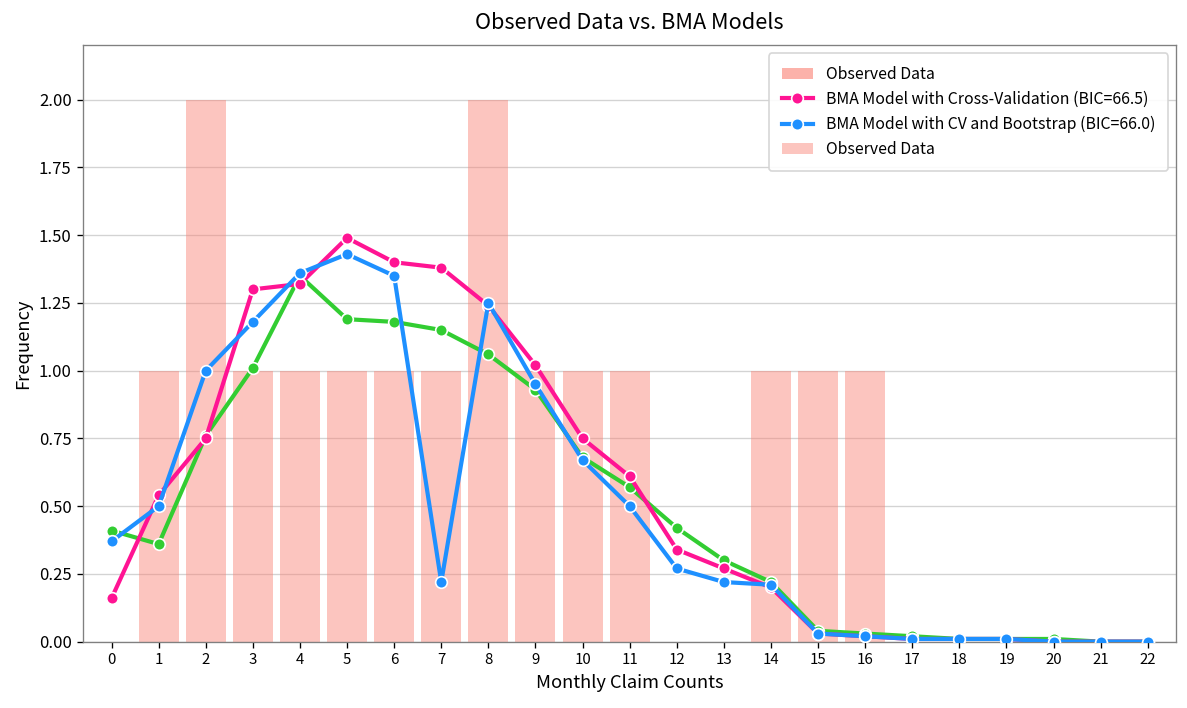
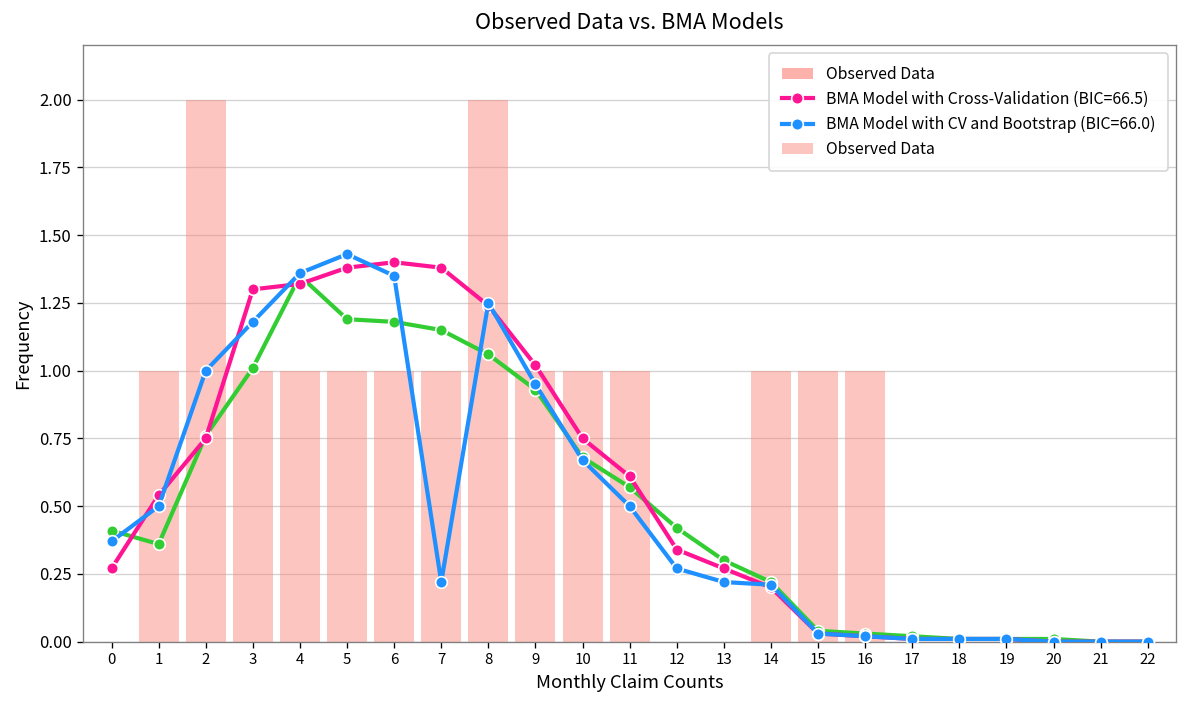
  {
    "Observed Data": {
      "0": 0.00,
      "1": 1.00,
      "2": 2.00,
      "3": 1.00,
      "4": 1.00,
      "5": 1.00,
      "6": 1.00,
      "7": 1.00,
      "8": 2.00,
      "9": 1.00,
      "10": 1.00,
      "11": 1.00,
      "12": 0.00,
      "13": 0.00,
      "14": 1.00,
      "15": 1.00,
      "16": 1.00,
      "17": 0.00,
      "18": 0.00,
      "19": 0.00,
      "20": 0.00,
      "21": 0.00,
      "22": 0.00
    },
    "BMA Model with Cross-Validation (BIC=66.5)": {
-     "0": 0.16,
+     "0": 0.27,
      "1": 0.54,
      "3": 1.30,
      "4": 1.32,
-     "5": 1.49,
+     "5": 1.38,
      "6": 1.40,
      "7": 1.38,
      "9": 1.02,
      "10": 0.75,
      "11": 0.61,
      "12": 0.34,
      "13": 0.27
    },
    "BMA Model with CV and Bootstrap (BIC=66.0)": {
      "0": 0.37,
      "1": 0.50,
      "2": 1.00,
      "3": 1.18,
      "5": 1.43,
      "6": 1.35,
      "7": 0.22,
      "9": 0.95,
      "11": 0.50,
      "12": 0.27,
      "13": 0.22
    }
  }
